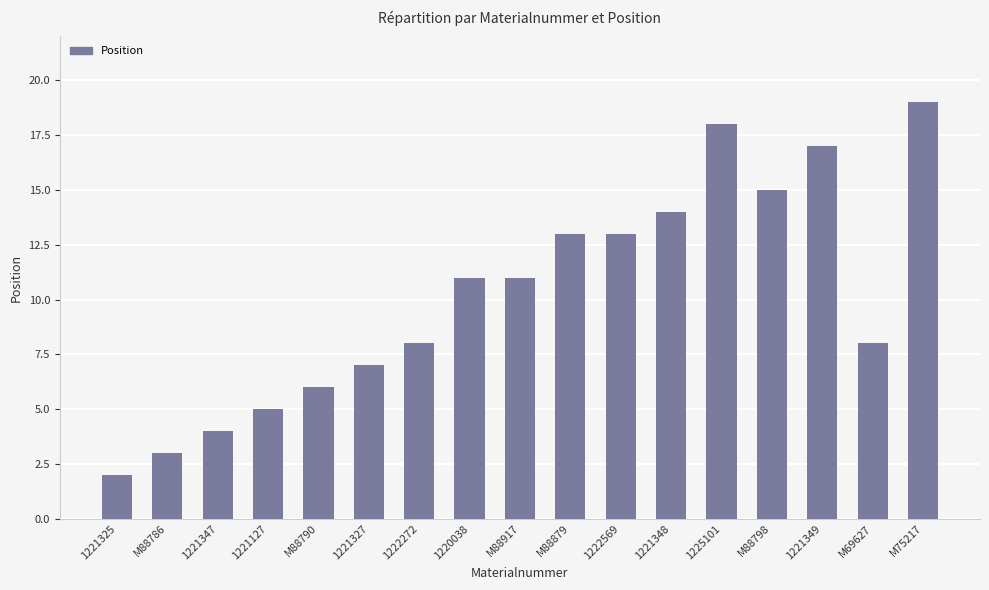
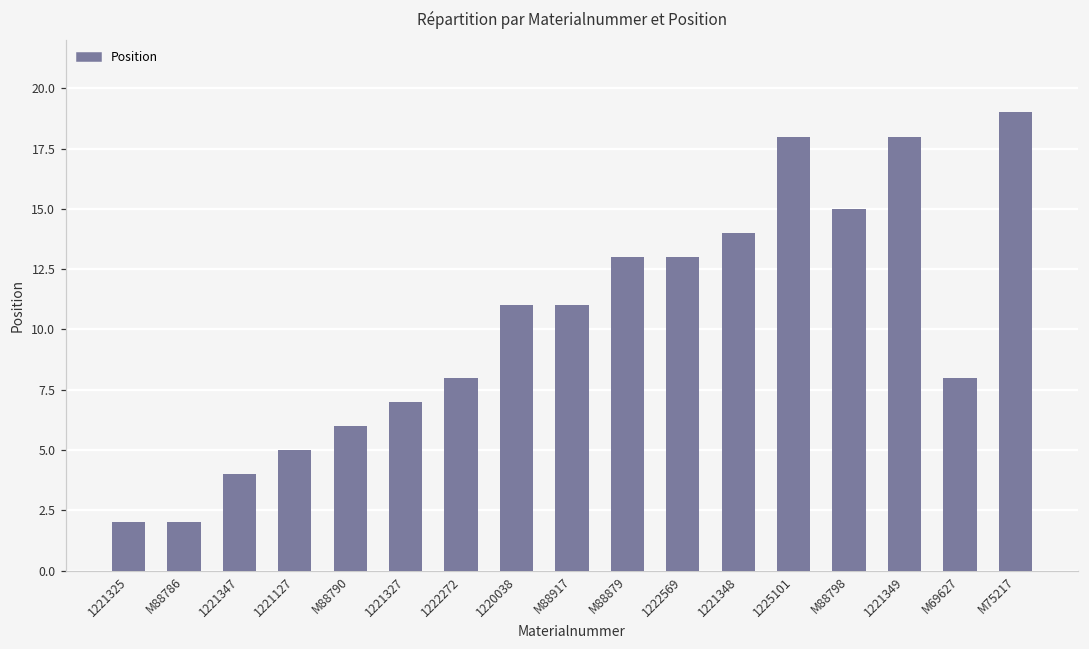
  {
    "1221325": 2,
-   "M88786": 3,
+   "M88786": 2,
    "1221347": 4,
    "1221127": 5,
    "M88790": 6,
    "1221327": 7,
    "1222272": 8,
    "1220038": 11,
    "M88917": 11,
    "M88879": 13,
    "1222569": 13,
    "1221348": 14,
    "1225101": 18,
    "M88798": 15,
-   "1221349": 17,
+   "1221349": 18,
    "M69627": 8,
    "M75217": 19
  }
